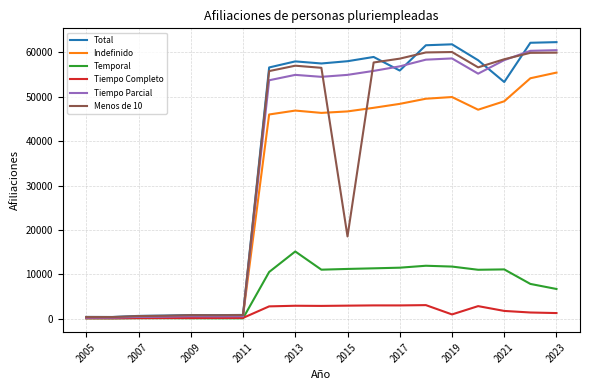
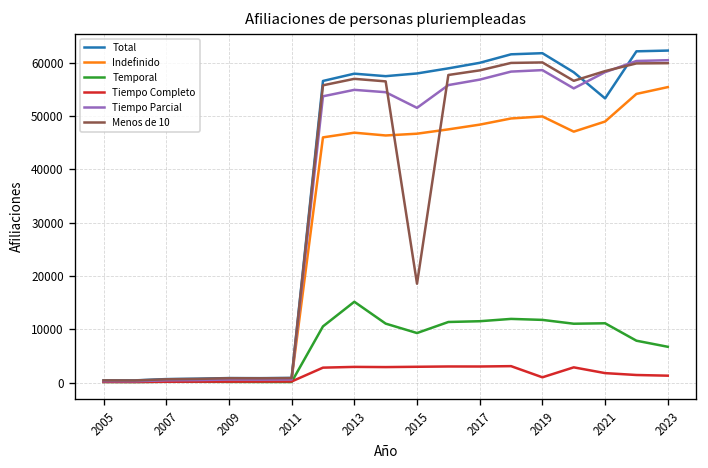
  {
    "Total": {
      "2013": 58000,
      "2015": 58000,
-     "2017": 56000,
+     "2017": 60000,
      "2019": 62000,
      "2021": 53000,
      "2023": 62000
    },
    "Indefinido": {
      "2013": 47000,
      "2015": 47000,
      "2017": 48000,
      "2019": 50000,
      "2021": 49000,
      "2023": 55000
    },
    "Temporal": {
      "2013": 15000,
-     "2015": 11000,
+     "2015": 9000,
      "2017": 12000,
      "2019": 12000,
      "2021": 11000,
      "2023": 7000
    },
    "Tiempo Completo": {
      "2013": 3000,
      "2015": 3000,
      "2017": 3000,
      "2019": 1000,
      "2021": 2000,
      "2023": 1000
    },
    "Tiempo Parcial": {
      "2013": 55000,
-     "2015": 55000,
+     "2015": 52000,
      "2017": 57000,
      "2019": 59000
    },
    "Menos de 10": {
      "2013": 57000,
      "2015": 19000,
      "2017": 59000,
      "2019": 60000
    }
  }
